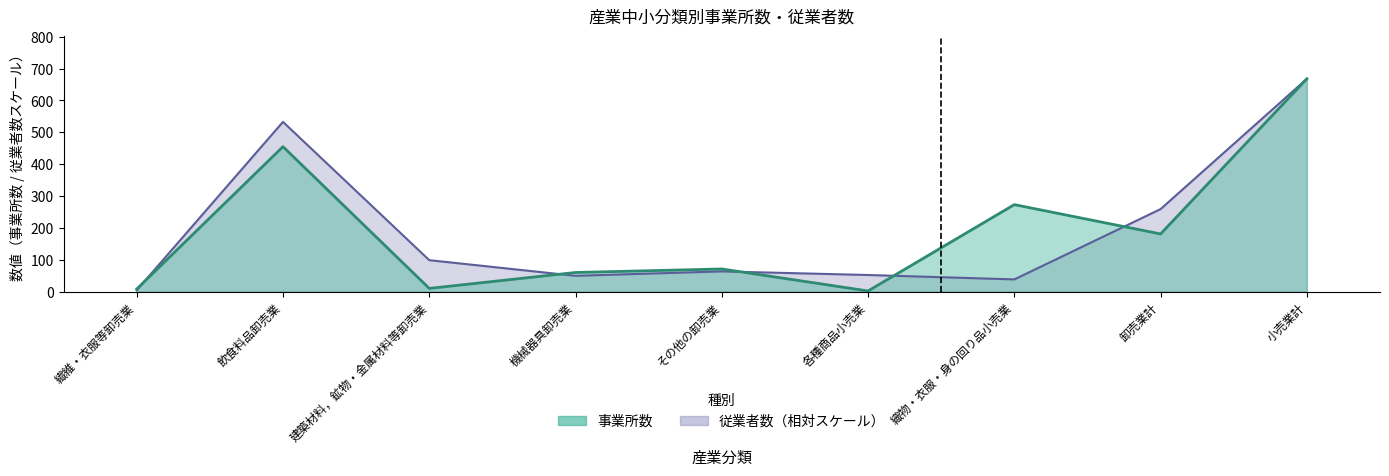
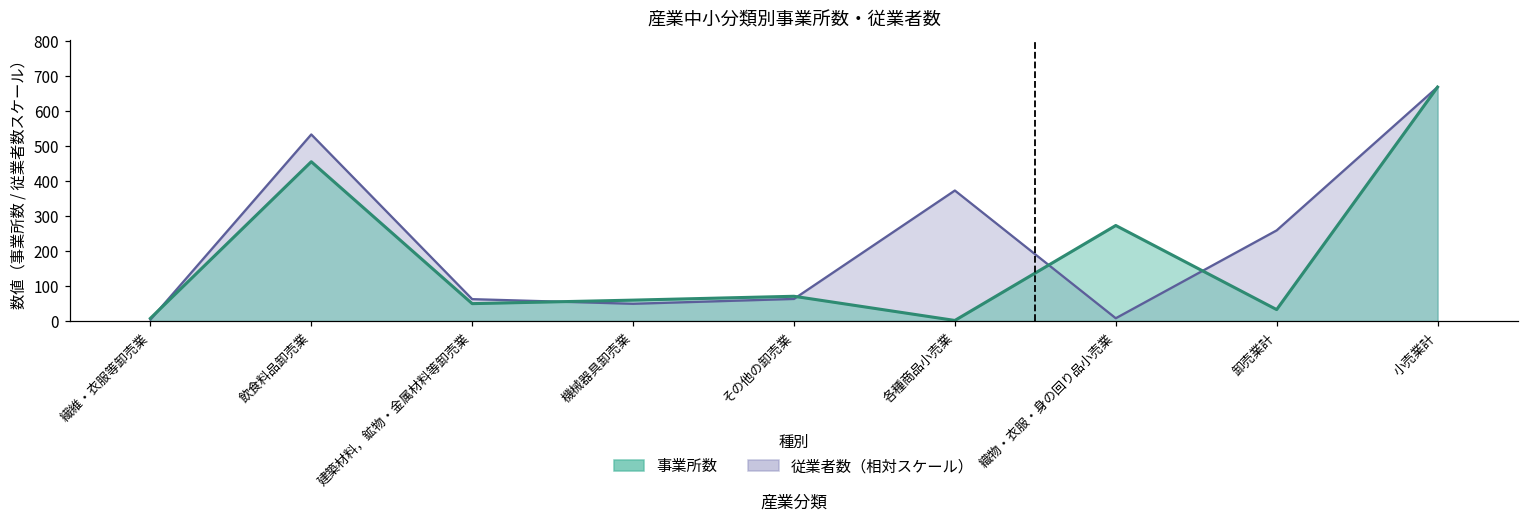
  {
    "従業者数（相対スケール）": {
      "飲食料品卸売業": 530,
-     "建築材料，鉱物・金属材料等卸売業": 100,
+     "建築材料，鉱物・金属材料等卸売業": 60,
      "機械器具卸売業": 50,
-     "各種商品小売業": 50,
-     "織物・衣服・身の回り品小売業": 40,
+     "各種商品小売業": 370,
+     "織物・衣服・身の回り品小売業": 10,
      "卸売業計": 260
    },
    "事業所数": {
      "飲食料品卸売業": 460,
-     "建築材料，鉱物・金属材料等卸売業": 10,
+     "建築材料，鉱物・金属材料等卸売業": 50,
      "機械器具卸売業": 60,
      "各種商品小売業": 0,
      "織物・衣服・身の回り品小売業": 270,
-     "卸売業計": 180
+     "卸売業計": 30
    }
  }
